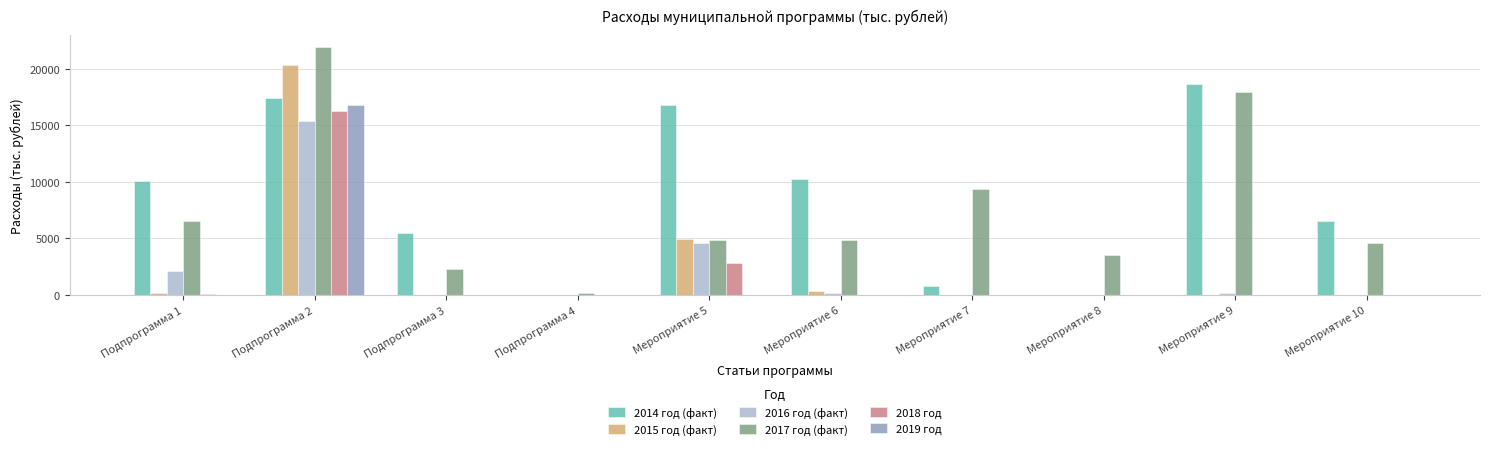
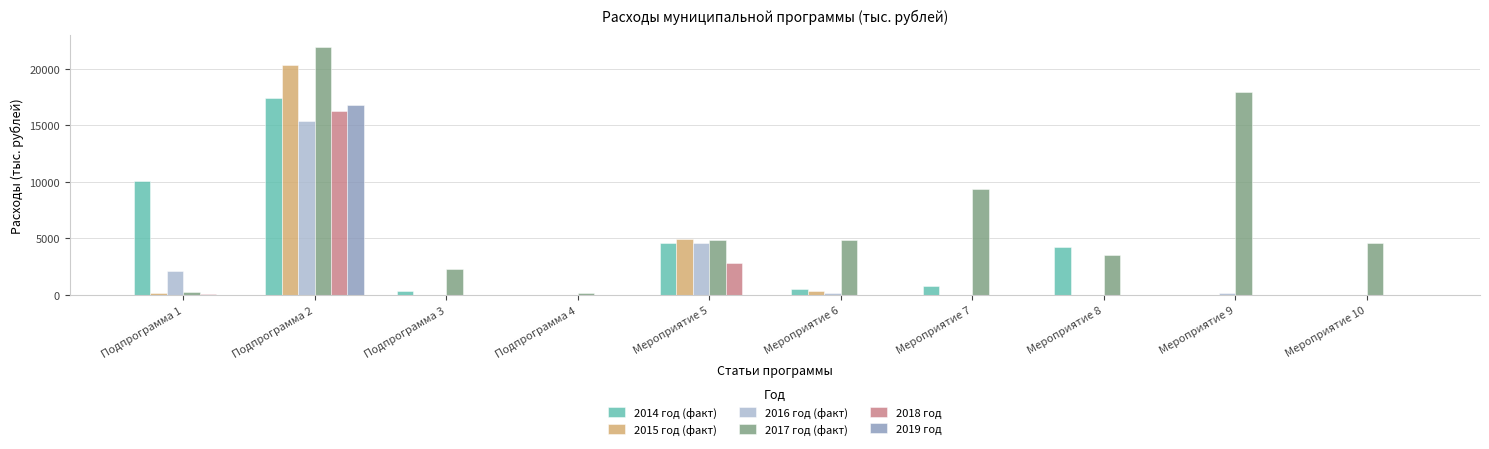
  {
    "2014 год (факт)": {
      "Подпрограмма 1": 10100,
      "Подпрограмма 2": 17400,
-     "Подпрограмма 3": 5500,
+     "Подпрограмма 3": 300,
      "Подпрограмма 4": 0,
-     "Мероприятие 5": 16800,
-     "Мероприятие 6": 10300,
+     "Мероприятие 5": 4600,
+     "Мероприятие 6": 500,
      "Мероприятие 7": 800,
-     "Мероприятие 8": 0,
-     "Мероприятие 9": 18600,
-     "Мероприятие 10": 6500
+     "Мероприятие 8": 4200,
+     "Мероприятие 9": 0,
+     "Мероприятие 10": 0
    },
    "2017 год (факт)": {
-     "Подпрограмма 1": 6500,
+     "Подпрограмма 1": 200,
      "Подпрограмма 2": 21900,
      "Подпрограмма 3": 2300,
      "Мероприятие 5": 4800,
      "Мероприятие 6": 4900,
      "Мероприятие 7": 9300,
      "Мероприятие 8": 3600,
      "Мероприятие 9": 18000,
      "Мероприятие 10": 4600
    }
  }
